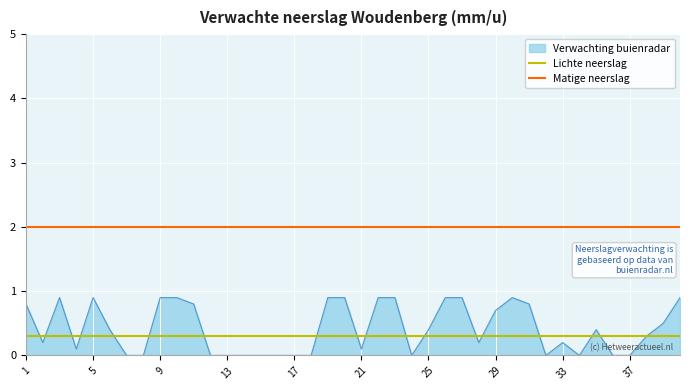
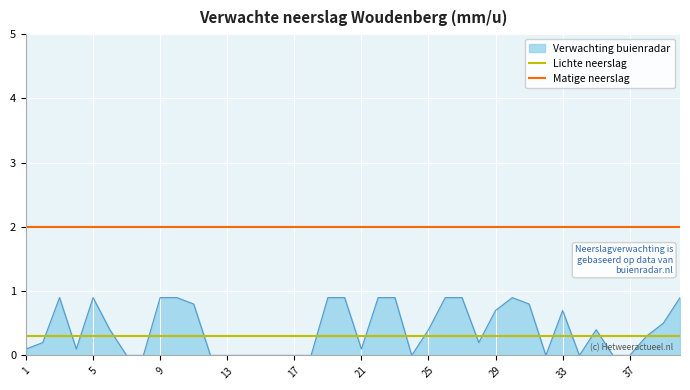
  {
    "Verwachting buienradar": {
-     "1": 0.8,
+     "1": 0.1,
      "5": 0.9,
      "9": 0.9,
      "13": 0.0,
      "17": 0.0,
      "21": 0.1,
      "25": 0.4,
      "29": 0.7,
-     "33": 0.2,
+     "33": 0.7,
      "37": 0.0
    },
    "Lichte neerslag": {
      "1": 0.3,
      "5": 0.3,
      "9": 0.3,
      "13": 0.3,
      "17": 0.3,
      "21": 0.3,
      "25": 0.3,
      "29": 0.3,
      "33": 0.3,
      "37": 0.3
    },
    "Matige neerslag": {
      "1": 2.0,
      "5": 2.0,
      "9": 2.0,
      "13": 2.0,
      "17": 2.0,
      "21": 2.0,
      "25": 2.0,
      "29": 2.0,
      "33": 2.0,
      "37": 2.0
    }
  }
